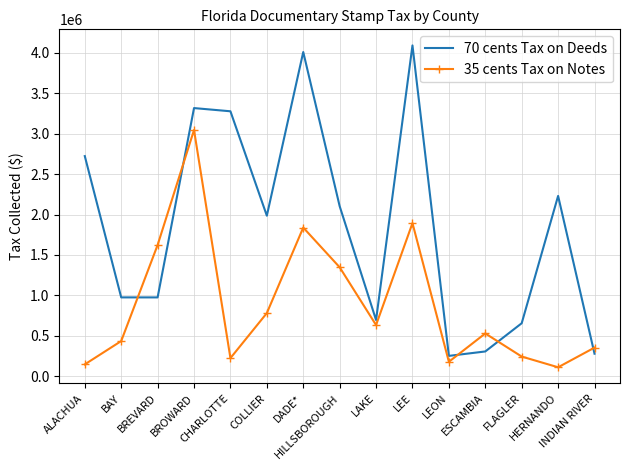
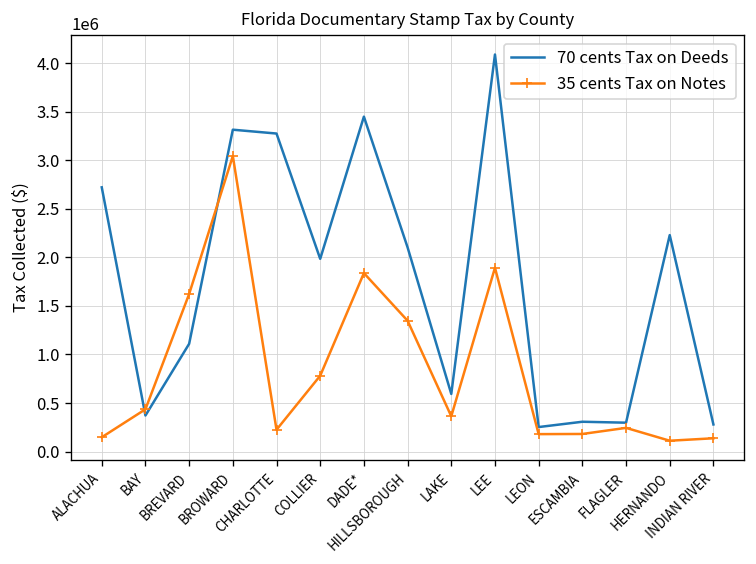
  {
    "70 cents Tax on Deeds": {
      "ALACHUA": 2700000,
-     "BAY": 1000000,
-     "BREVARD": 1000000,
+     "BAY": 400000,
+     "BREVARD": 1100000,
      "BROWARD": 3300000,
      "CHARLOTTE": 3300000,
      "COLLIER": 2000000,
-     "DADE*": 4000000,
+     "DADE*": 3500000,
      "HILLSBOROUGH": 2100000,
-     "LAKE": 700000,
+     "LAKE": 600000,
      "LEE": 4100000,
      "LEON": 300000,
      "ESCAMBIA": 300000,
-     "FLAGLER": 700000,
+     "FLAGLER": 300000,
      "HERNANDO": 2200000,
      "INDIAN RIVER": 300000
    },
    "35 cents Tax on Notes": {
      "ALACHUA": 100000,
      "BAY": 400000,
      "BREVARD": 1600000,
      "BROWARD": 3000000,
      "CHARLOTTE": 200000,
      "COLLIER": 800000,
      "DADE*": 1800000,
      "HILLSBOROUGH": 1300000,
-     "LAKE": 600000,
+     "LAKE": 400000,
      "LEE": 1900000,
      "LEON": 200000,
-     "ESCAMBIA": 500000,
+     "ESCAMBIA": 200000,
      "FLAGLER": 200000,
      "HERNANDO": 100000,
-     "INDIAN RIVER": 400000
+     "INDIAN RIVER": 100000
    }
  }
